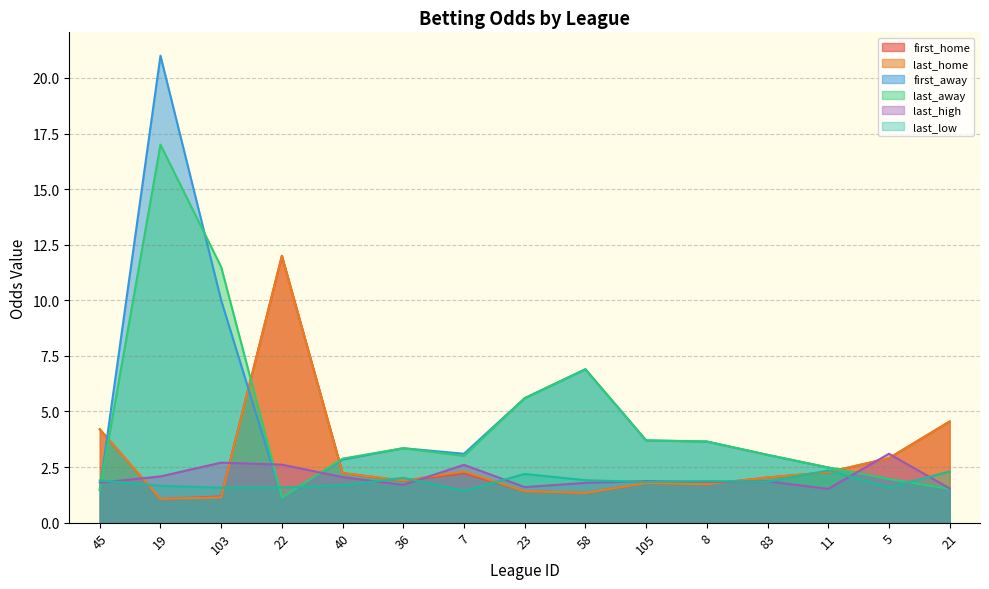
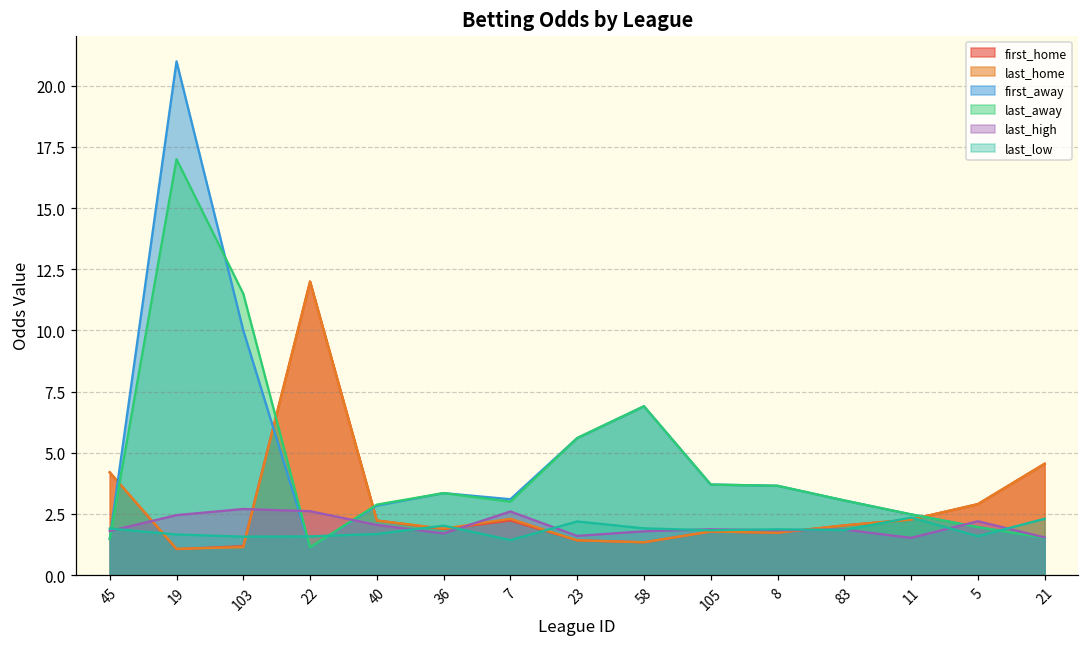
  {
    "last_high": {
-     "19": 2.1,
+     "19": 2.5,
      "103": 2.7,
      "22": 2.6,
      "40": 2.1,
      "36": 1.7,
      "7": 2.6,
      "23": 1.6,
      "58": 1.8,
      "11": 1.5,
-     "5": 3.1
+     "5": 2.2
    }
  }
